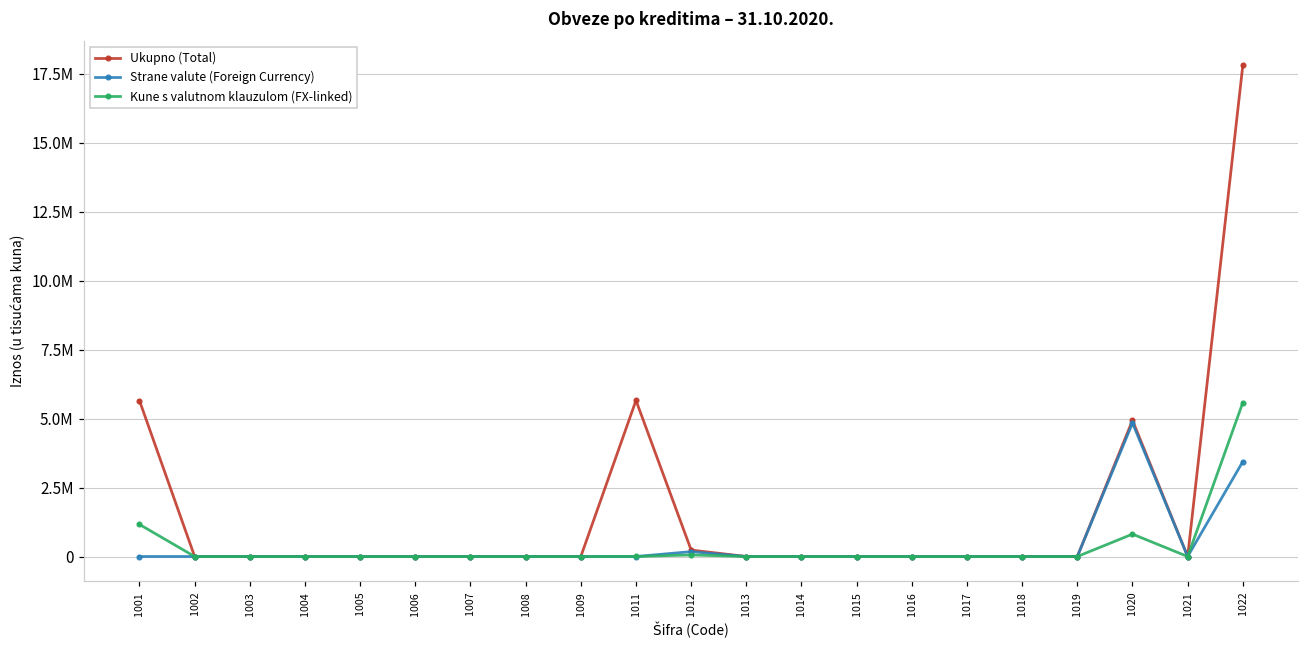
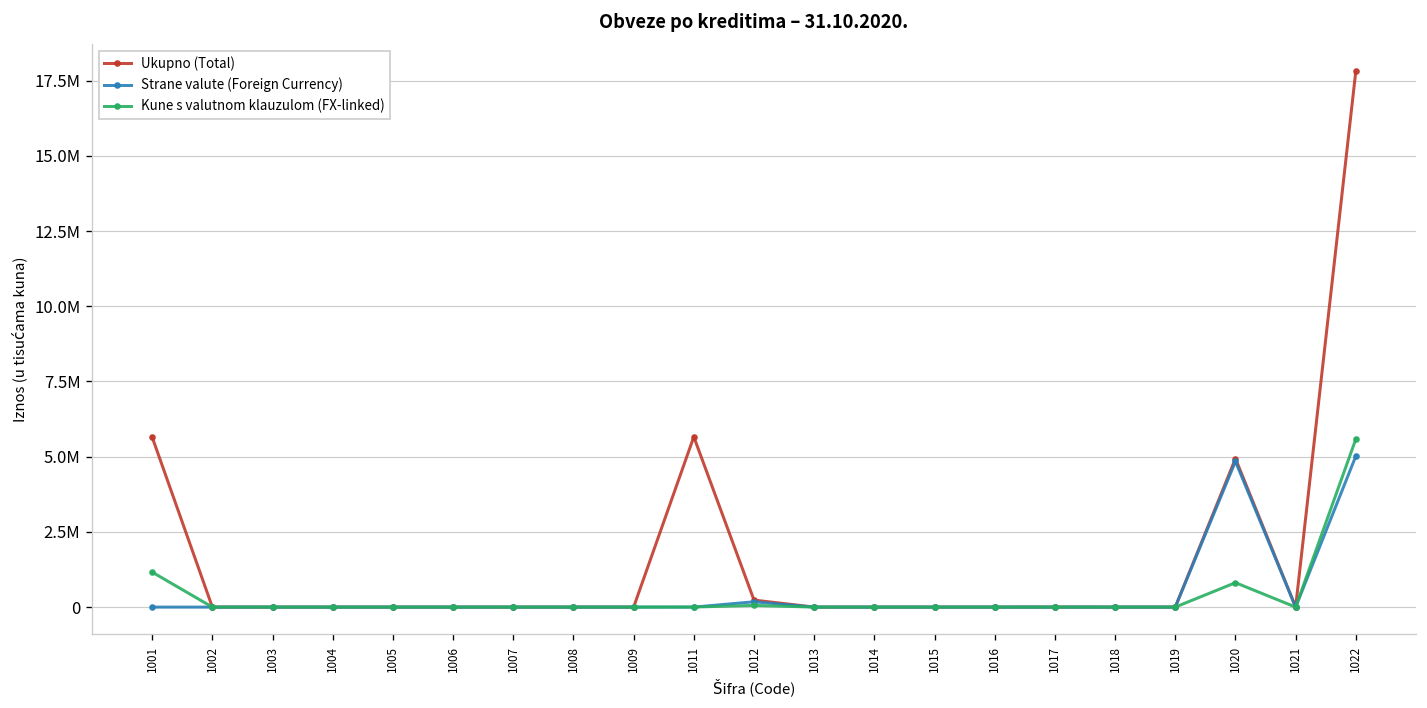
  {
    "Ukupno (Total)": {
      "1001": 5700000,
      "1011": 5700000,
      "1022": 17800000
    },
    "Strane valute (Foreign Currency)": {
      "1001": 0,
-     "1022": 3400000
+     "1022": 5000000
    },
    "Kune s valutnom klauzulom (FX-linked)": {
      "1001": 1200000,
      "1012": 100000,
      "1020": 800000,
      "1022": 5600000
    }
  }
